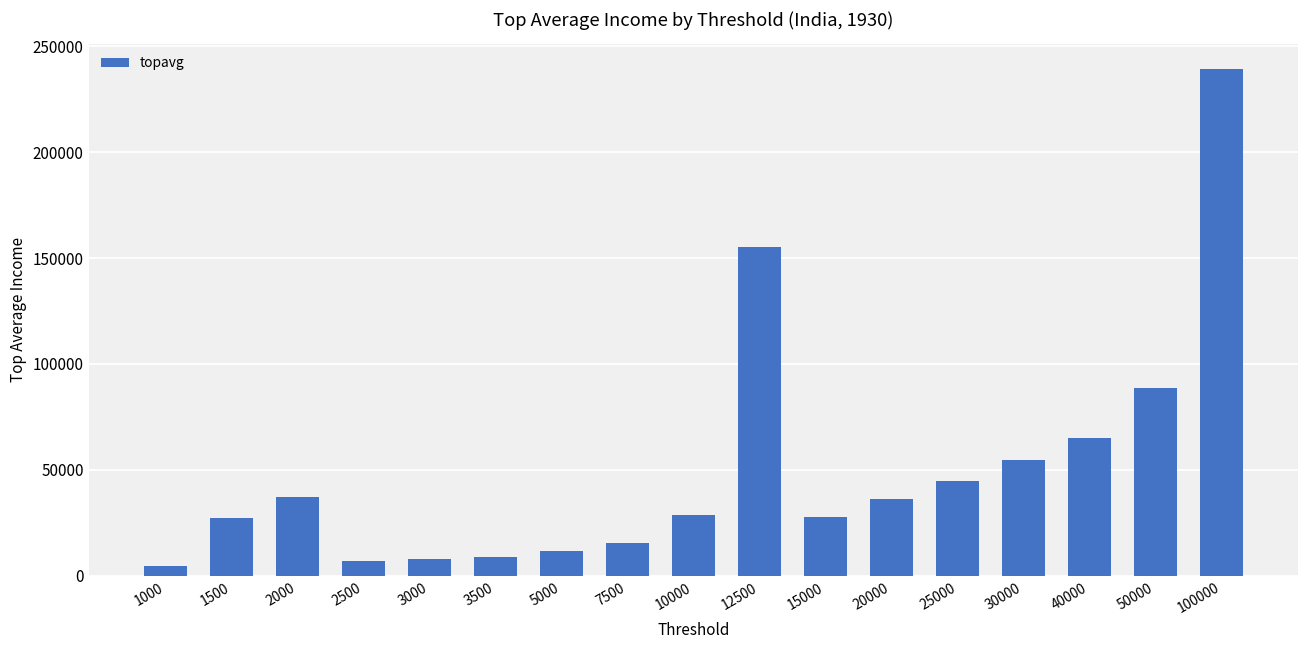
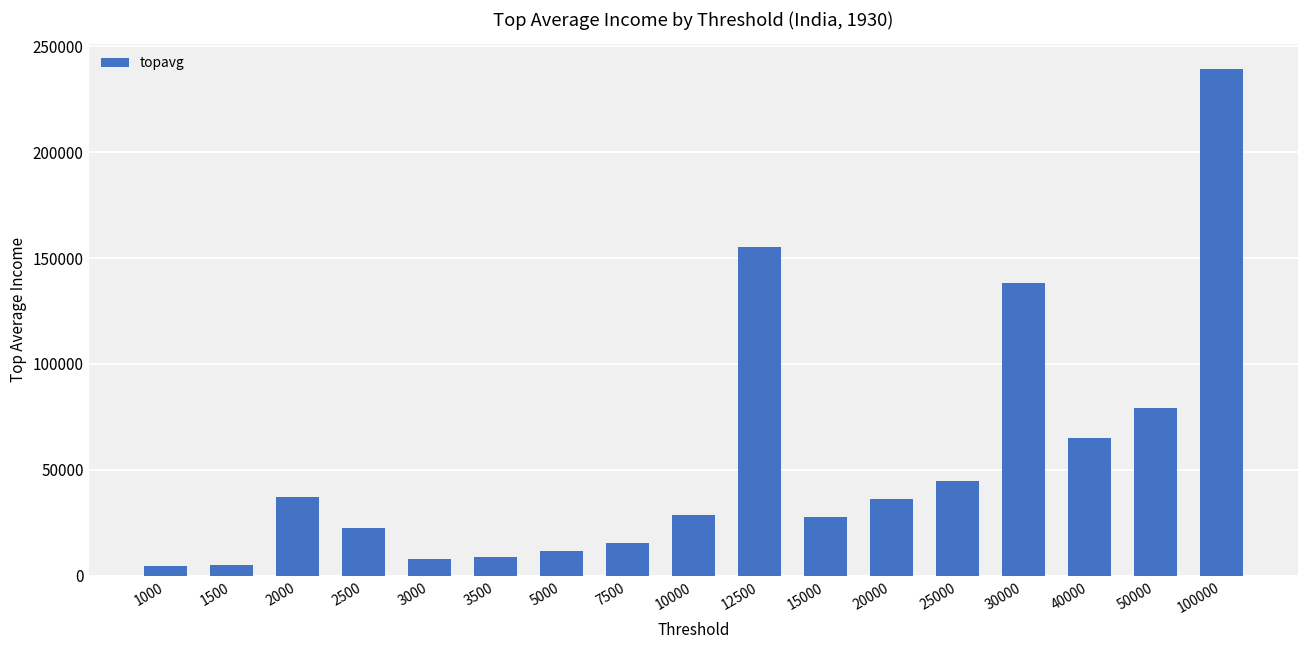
  {
    "1000": 4000,
-   "1500": 27000,
+   "1500": 5000,
    "2000": 37000,
-   "2500": 7000,
+   "2500": 23000,
    "3000": 8000,
    "3500": 9000,
    "5000": 11000,
    "7500": 15000,
    "10000": 29000,
    "12500": 155000,
    "15000": 28000,
    "20000": 36000,
    "25000": 45000,
-   "30000": 55000,
+   "30000": 138000,
    "40000": 65000,
-   "50000": 89000,
+   "50000": 79000,
    "100000": 239000
  }
